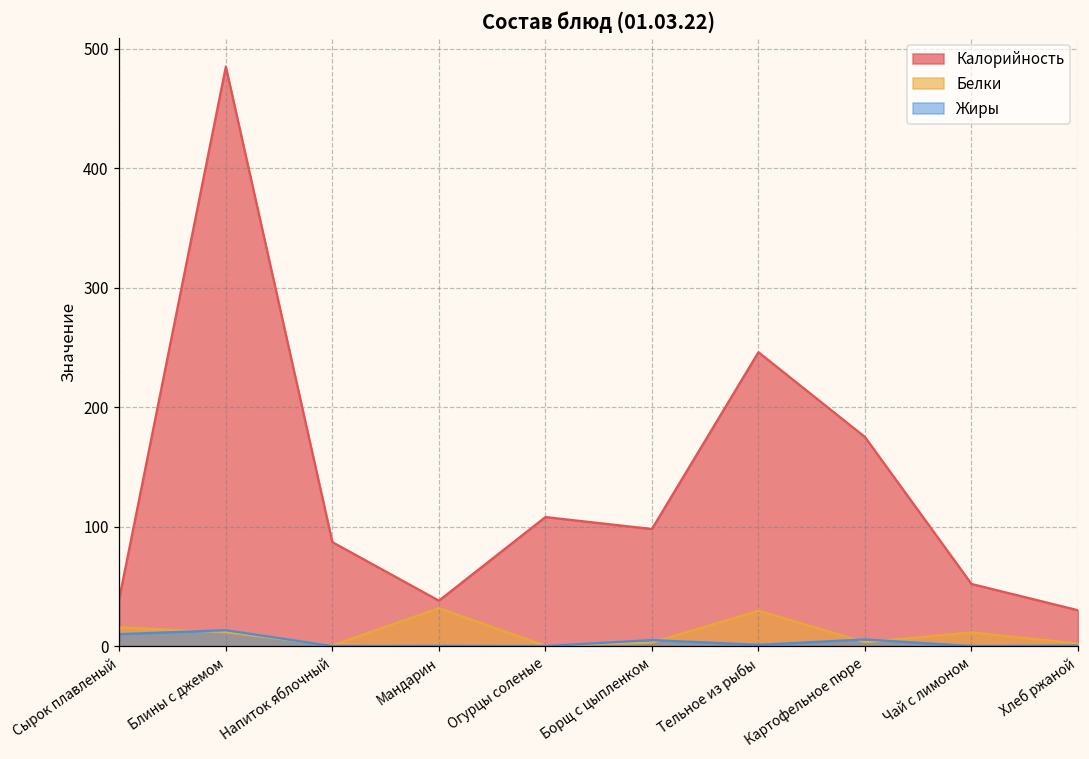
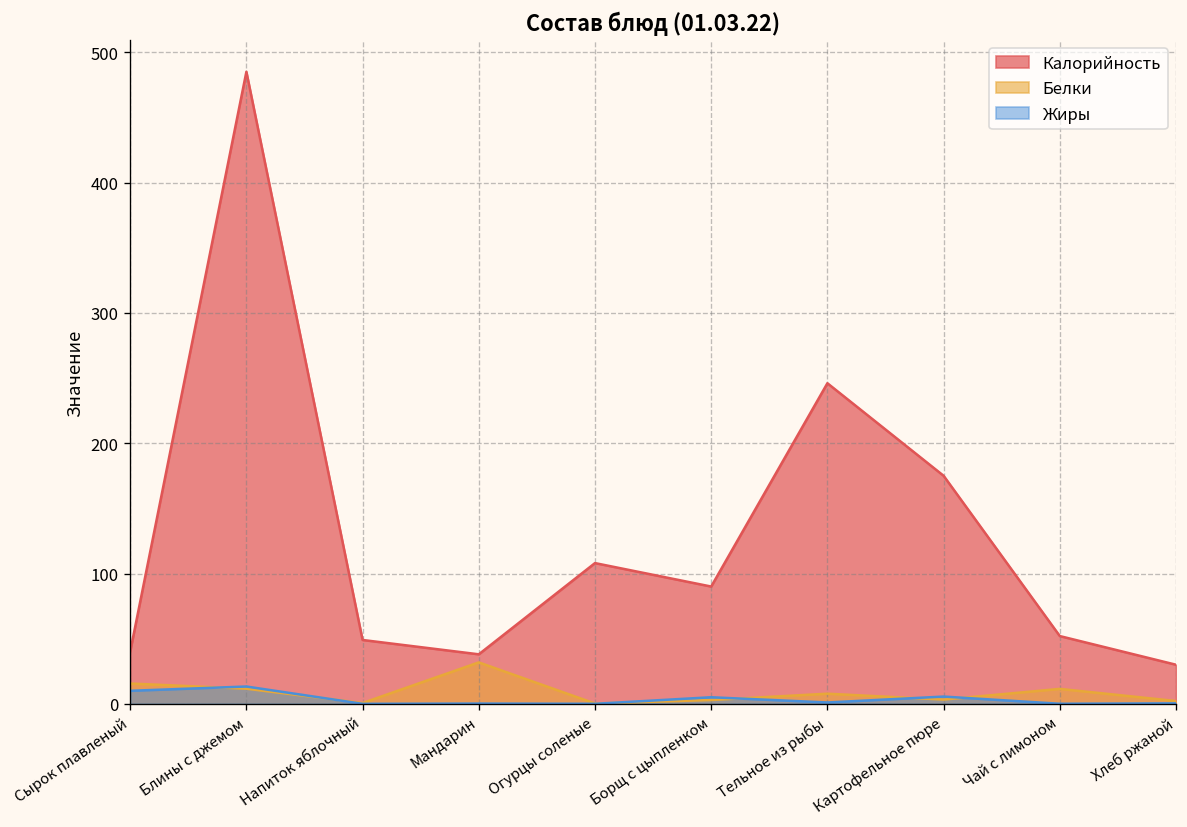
  {
    "Калорийность": {
      "Сырок плавленый": 40,
      "Блины с джемом": 485,
-     "Напиток яблочный": 87,
+     "Напиток яблочный": 49,
      "Мандарин": 38,
      "Огурцы соленые": 108,
-     "Борщ с цыпленком": 98,
+     "Борщ с цыпленком": 90,
      "Тельное из рыбы": 246,
      "Картофельное пюре": 175,
      "Чай с лимоном": 52,
      "Хлеб ржаной": 30
    },
    "Белки": {
      "Сырок плавленый": 16,
      "Мандарин": 32,
-     "Тельное из рыбы": 30,
+     "Тельное из рыбы": 8,
      "Чай с лимоном": 11
    },
    "Жиры": {
      "Сырок плавленый": 10,
      "Мандарин": 0,
      "Тельное из рыбы": 1,
      "Чай с лимоном": 0
    }
  }
